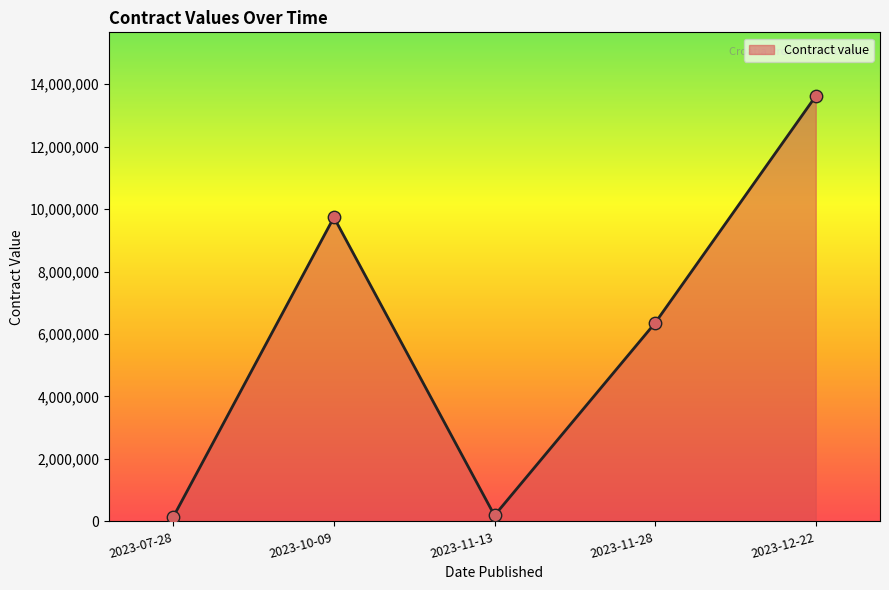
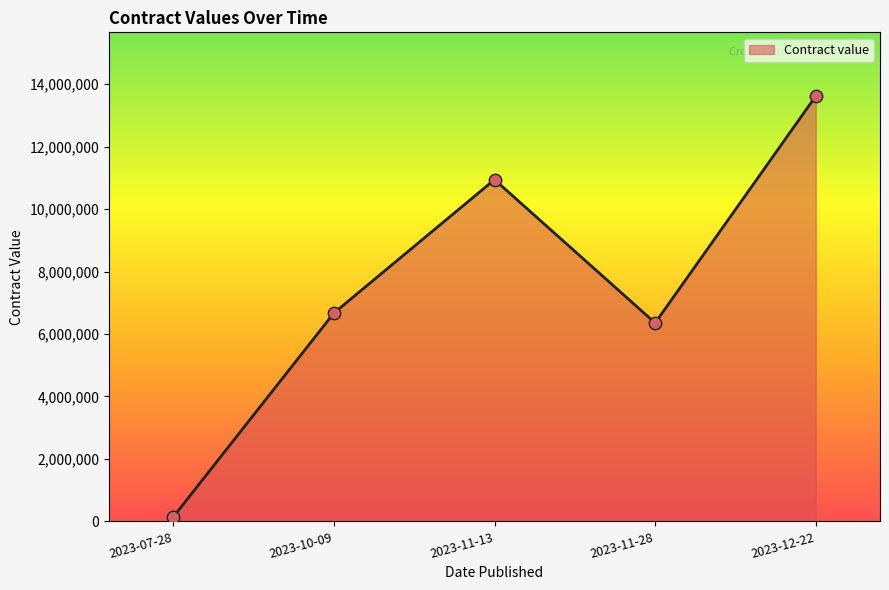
  {
    "2023-07-28": "100,000",
-   "2023-10-09": "9,700,000",
-   "2023-11-13": "200,000",
+   "2023-10-09": "6,700,000",
+   "2023-11-13": "10,900,000",
    "2023-11-28": "6,400,000",
    "2023-12-22": "13,600,000"
  }
